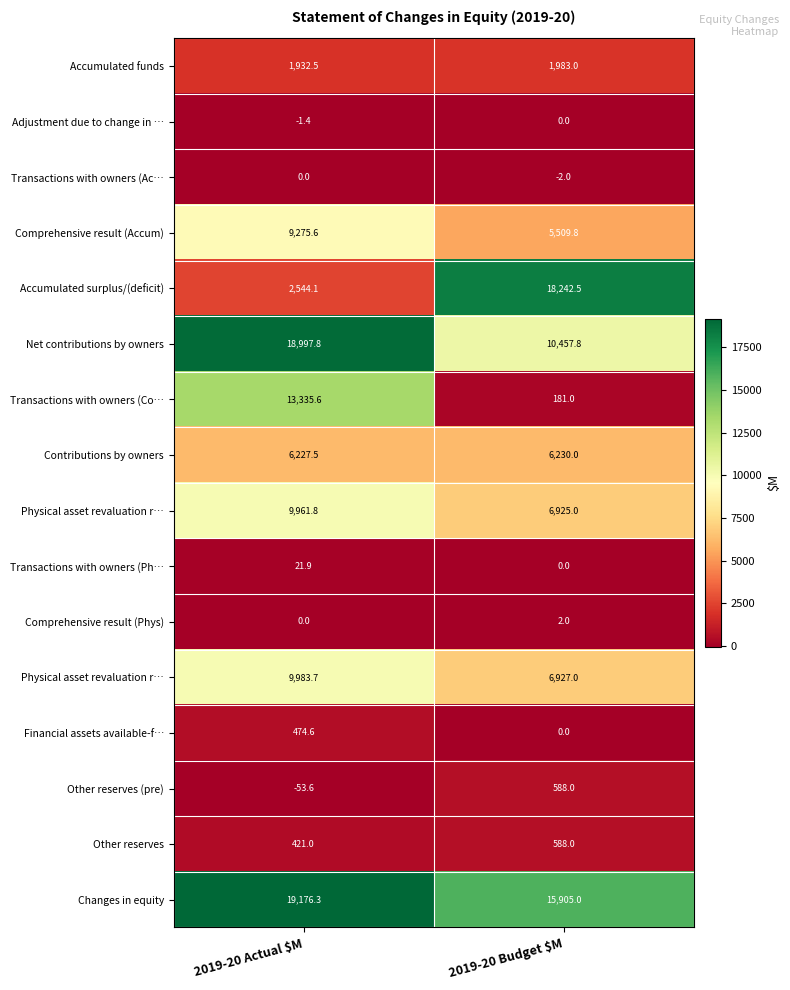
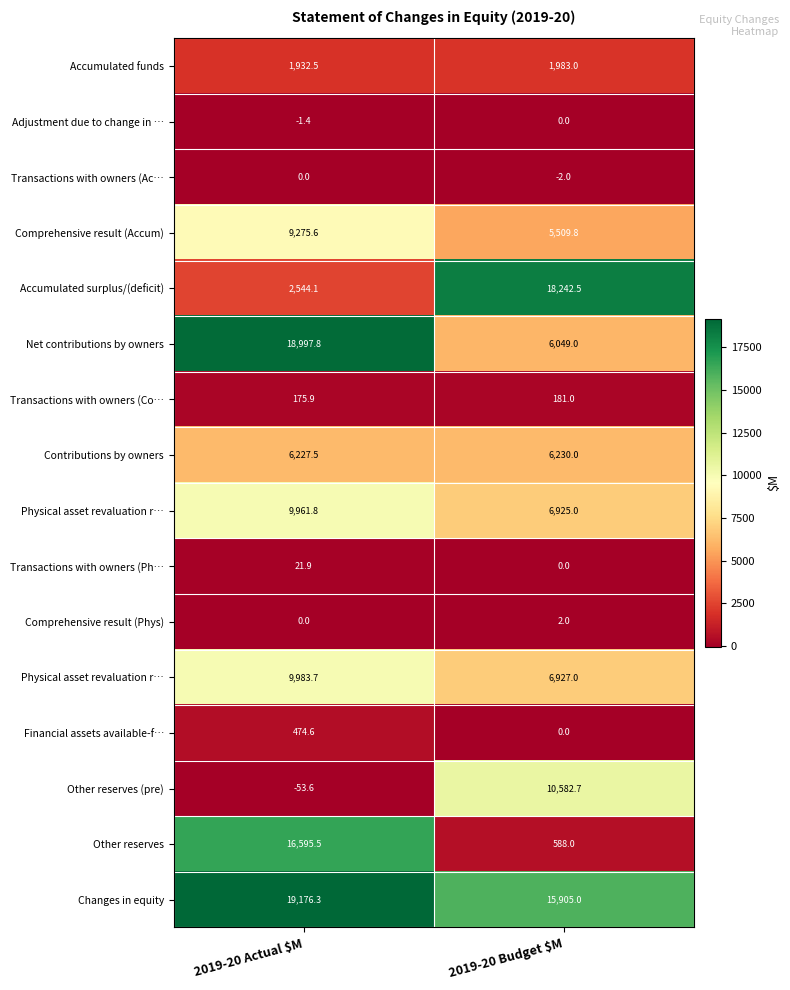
  {
    "Accumulated funds": {
      "2019-20 Actual $M": "1,932.5",
      "2019-20 Budget $M": "1,983.0"
    },
    "Adjustment due to change in …": {
      "2019-20 Actual $M": "-1.4",
      "2019-20 Budget $M": "0.0"
    },
    "Transactions with owners (Ac…": {
      "2019-20 Actual $M": "0.0",
      "2019-20 Budget $M": "-2.0"
    },
    "Comprehensive result (Accum)": {
      "2019-20 Actual $M": "9,275.6",
      "2019-20 Budget $M": "5,509.8"
    },
    "Accumulated surplus/(deficit)": {
      "2019-20 Actual $M": "2,544.1",
      "2019-20 Budget $M": "18,242.5"
    },
    "Net contributions by owners": {
      "2019-20 Actual $M": "18,997.8",
-     "2019-20 Budget $M": "10,457.8"
+     "2019-20 Budget $M": "6,049.0"
    },
    "Transactions with owners (Co…": {
-     "2019-20 Actual $M": "13,335.6",
+     "2019-20 Actual $M": "175.9",
      "2019-20 Budget $M": "181.0"
    },
    "Contributions by owners": {
      "2019-20 Actual $M": "6,227.5",
      "2019-20 Budget $M": "6,230.0"
    },
    "Transactions with owners (Ph…": {
      "2019-20 Actual $M": "21.9",
      "2019-20 Budget $M": "0.0"
    },
    "Comprehensive result (Phys)": {
      "2019-20 Actual $M": "0.0",
      "2019-20 Budget $M": "2.0"
    },
    "Financial assets available-f…": {
      "2019-20 Actual $M": "474.6",
      "2019-20 Budget $M": "0.0"
    },
    "Other reserves (pre)": {
      "2019-20 Actual $M": "-53.6",
-     "2019-20 Budget $M": "588.0"
+     "2019-20 Budget $M": "10,582.7"
    },
    "Other reserves": {
-     "2019-20 Actual $M": "421.0",
+     "2019-20 Actual $M": "16,595.5",
      "2019-20 Budget $M": "588.0"
    },
    "Changes in equity": {
      "2019-20 Actual $M": "19,176.3",
      "2019-20 Budget $M": "15,905.0"
    }
  }
